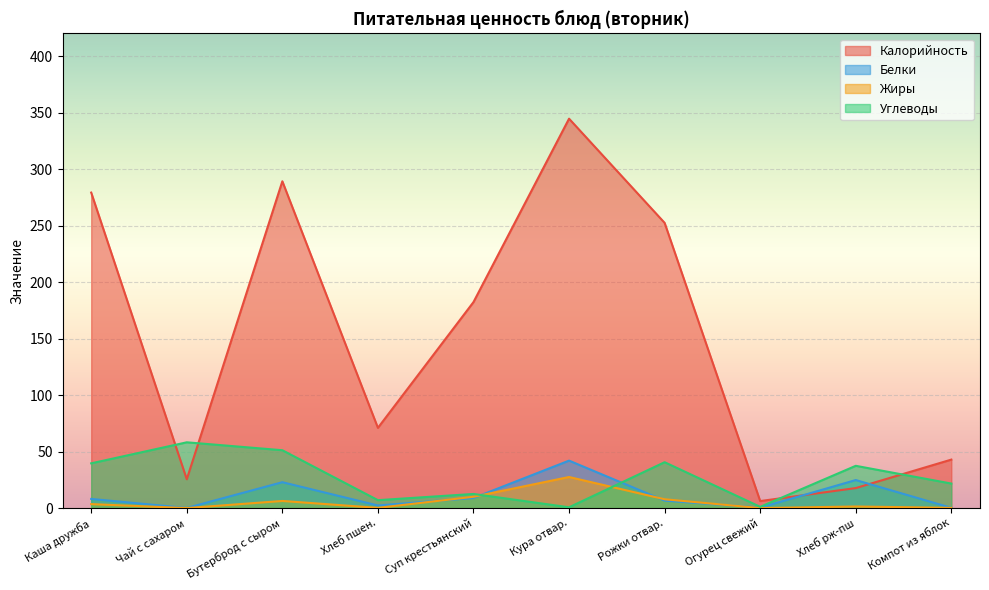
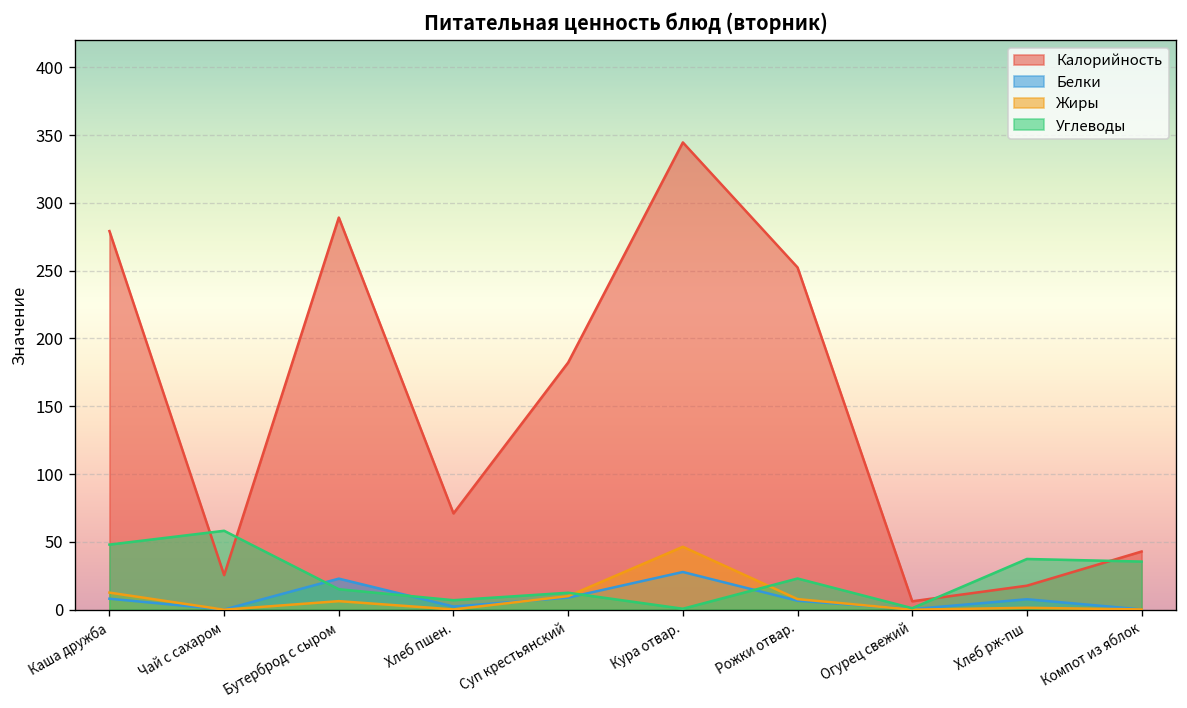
  {
    "Калорийность": {
      "Каша дружба": 279,
      "Чай с сахаром": 26,
      "Бутерброд с сыром": 289,
      "Хлеб пшен.": 71,
      "Суп крестьянский": 182,
      "Кура отвар.": 345,
      "Рожки отвар.": 252,
      "Огурец свежий": 6,
      "Хлеб рж-пш": 18,
      "Компот из яблок": 43
    },
    "Белки": {
      "Каша дружба": 8,
      "Бутерброд с сыром": 23,
-     "Кура отвар.": 42,
-     "Хлеб рж-пш": 25
+     "Кура отвар.": 28,
+     "Хлеб рж-пш": 8
    },
    "Жиры": {
-     "Каша дружба": 4,
+     "Каша дружба": 13,
      "Бутерброд с сыром": 6,
-     "Кура отвар.": 28,
+     "Кура отвар.": 46,
      "Хлеб рж-пш": 1
    },
    "Углеводы": {
-     "Каша дружба": 40,
+     "Каша дружба": 48,
      "Чай с сахаром": 58,
-     "Бутерброд с сыром": 51,
+     "Бутерброд с сыром": 15,
      "Хлеб пшен.": 7,
      "Суп крестьянский": 13,
      "Кура отвар.": 1,
-     "Рожки отвар.": 41,
+     "Рожки отвар.": 23,
      "Хлеб рж-пш": 37,
-     "Компот из яблок": 22
+     "Компот из яблок": 36
    }
  }
